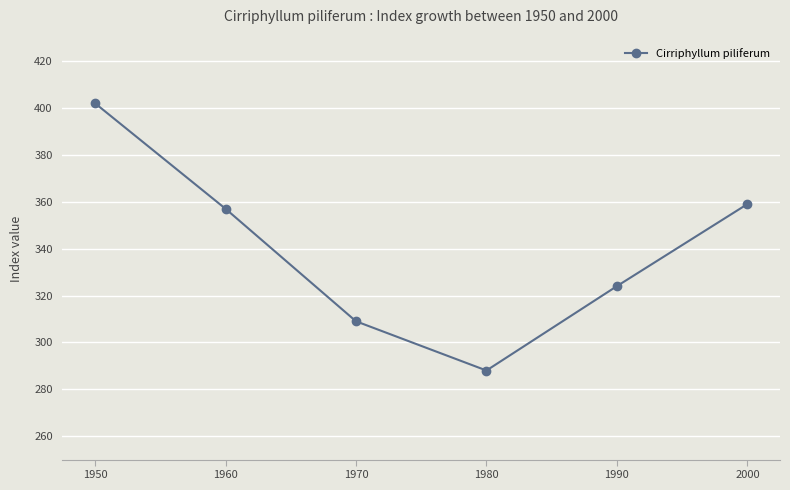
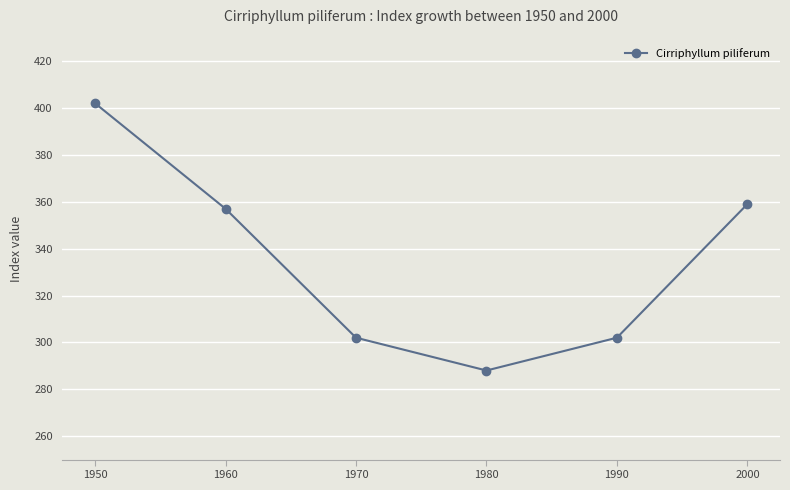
  {
    "1950": 402,
    "1960": 357,
-   "1970": 309,
+   "1970": 302,
    "1980": 288,
-   "1990": 324,
+   "1990": 302,
    "2000": 359
  }
